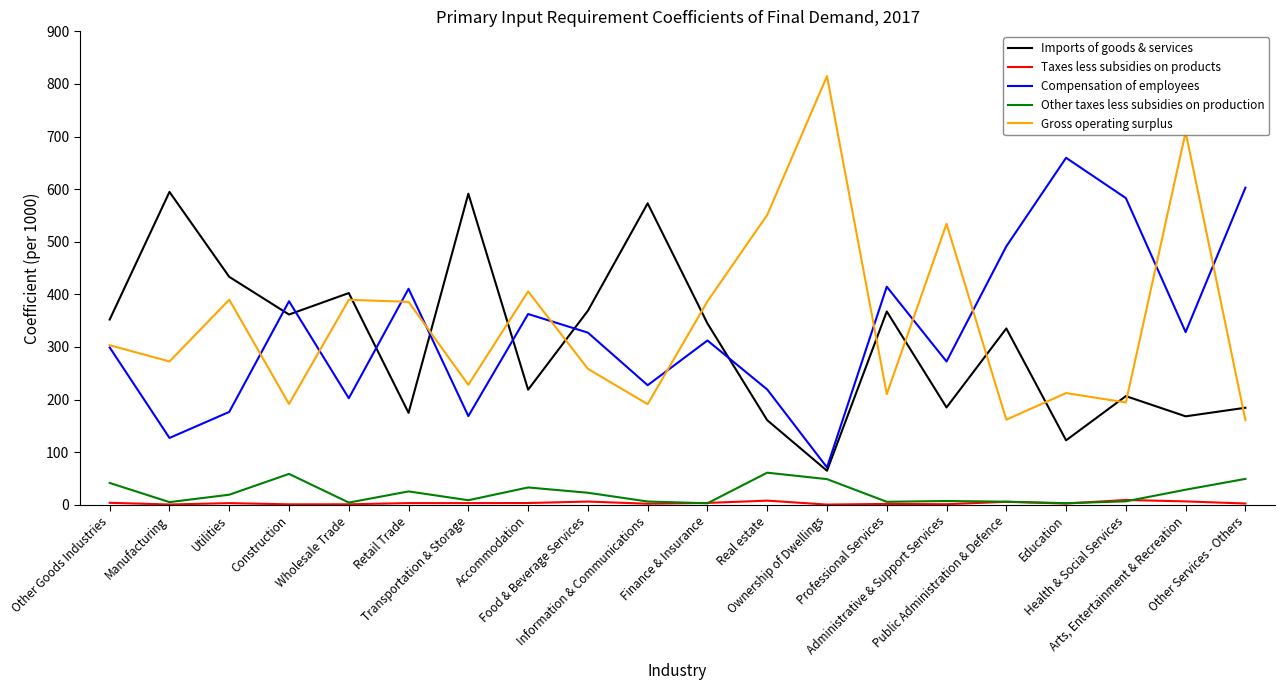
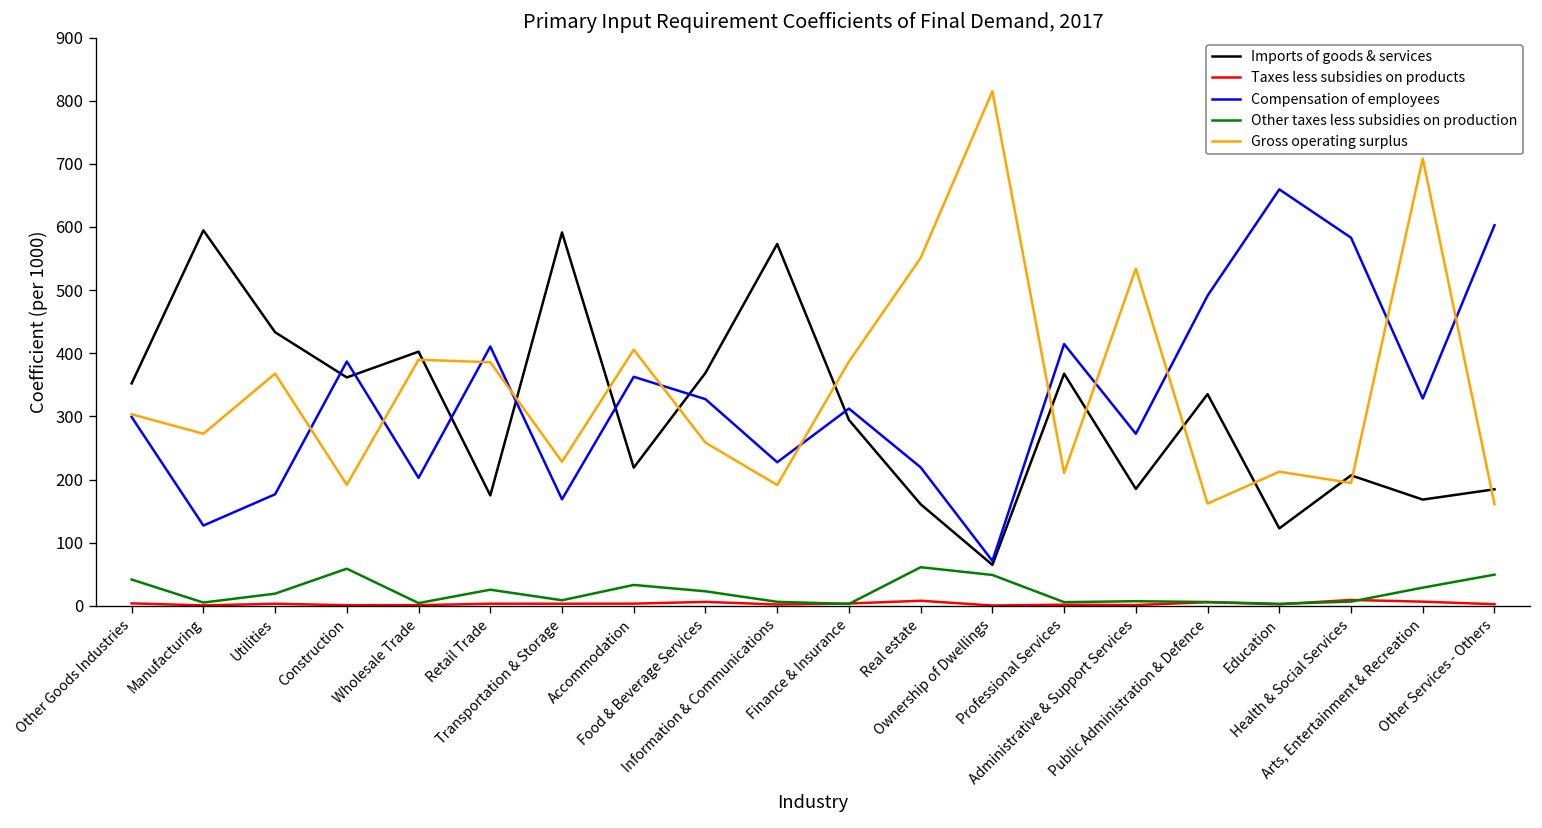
  {
    "Imports of goods & services": {
      "Other Goods Industries": 350,
      "Manufacturing": 590,
      "Utilities": 430,
      "Construction": 360,
      "Wholesale Trade": 400,
      "Retail Trade": 170,
      "Transportation & Storage": 590,
      "Accommodation": 220,
      "Food & Beverage Services": 370,
      "Information & Communications": 570,
-     "Finance & Insurance": 340,
+     "Finance & Insurance": 290,
      "Real estate": 160,
      "Ownership of Dwellings": 60,
      "Professional Services": 370,
      "Administrative & Support Services": 190,
      "Public Administration & Defence": 340,
      "Education": 120,
      "Health & Social Services": 210,
      "Arts, Entertainment & Recreation": 170,
      "Other Services - Others": 180
    },
    "Taxes less subsidies on products": {
      "Other Goods Industries": 0,
      "Utilities": 0,
      "Construction": 0,
      "Retail Trade": 0,
      "Transportation & Storage": 0,
      "Accommodation": 0,
      "Food & Beverage Services": 10,
      "Real estate": 10,
      "Ownership of Dwellings": 0,
      "Administrative & Support Services": 0,
      "Arts, Entertainment & Recreation": 10,
      "Other Services - Others": 0
    },
    "Compensation of employees": {
      "Manufacturing": 130,
      "Utilities": 180,
      "Construction": 390,
      "Wholesale Trade": 200,
      "Retail Trade": 410,
      "Transportation & Storage": 170,
      "Accommodation": 360,
      "Food & Beverage Services": 330,
      "Information & Communications": 230,
      "Finance & Insurance": 310,
      "Real estate": 220,
      "Ownership of Dwellings": 70,
      "Professional Services": 410,
      "Administrative & Support Services": 270,
      "Public Administration & Defence": 490,
      "Education": 660,
      "Health & Social Services": 580,
      "Arts, Entertainment & Recreation": 330,
      "Other Services - Others": 600
    },
    "Other taxes less subsidies on production": {
      "Other Goods Industries": 40,
      "Utilities": 20,
      "Construction": 60,
      "Retail Trade": 30,
      "Transportation & Storage": 10,
      "Accommodation": 30,
      "Food & Beverage Services": 20,
      "Real estate": 60,
      "Ownership of Dwellings": 50,
      "Administrative & Support Services": 10,
      "Arts, Entertainment & Recreation": 30,
      "Other Services - Others": 50
    },
    "Gross operating surplus": {
      "Manufacturing": 270,
-     "Utilities": 390,
+     "Utilities": 370,
      "Construction": 190,
      "Wholesale Trade": 390,
      "Retail Trade": 390,
      "Transportation & Storage": 230,
      "Accommodation": 410,
      "Food & Beverage Services": 260,
      "Information & Communications": 190,
      "Finance & Insurance": 390,
      "Real estate": 550,
      "Ownership of Dwellings": 810,
      "Professional Services": 210,
      "Administrative & Support Services": 530,
      "Public Administration & Defence": 160,
      "Education": 210,
      "Health & Social Services": 190,
      "Other Services - Others": 160
    }
  }
